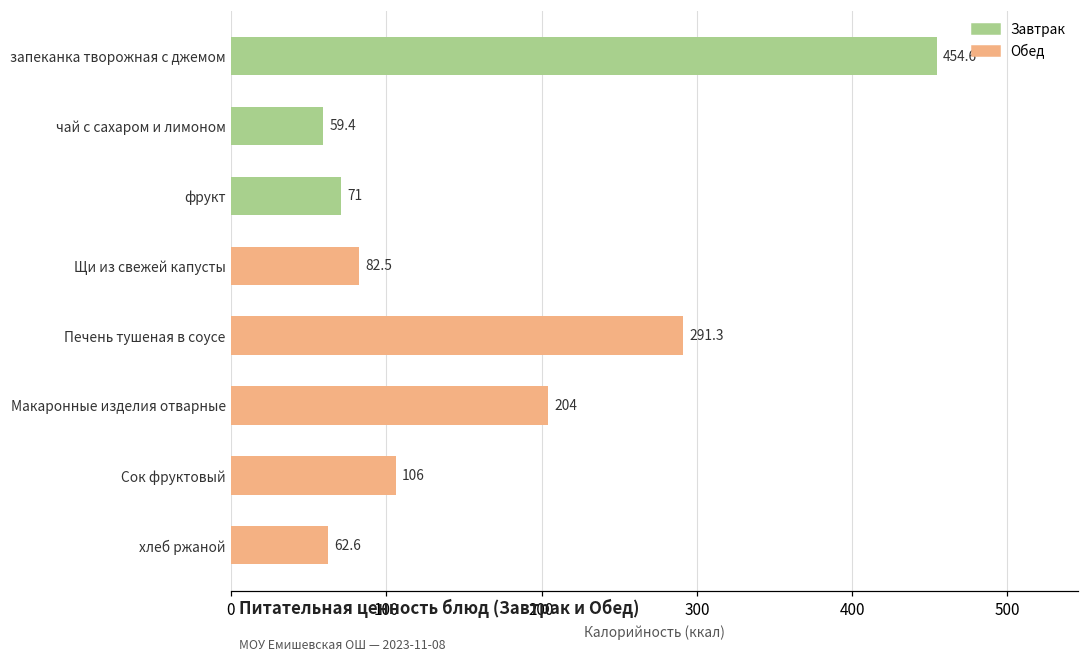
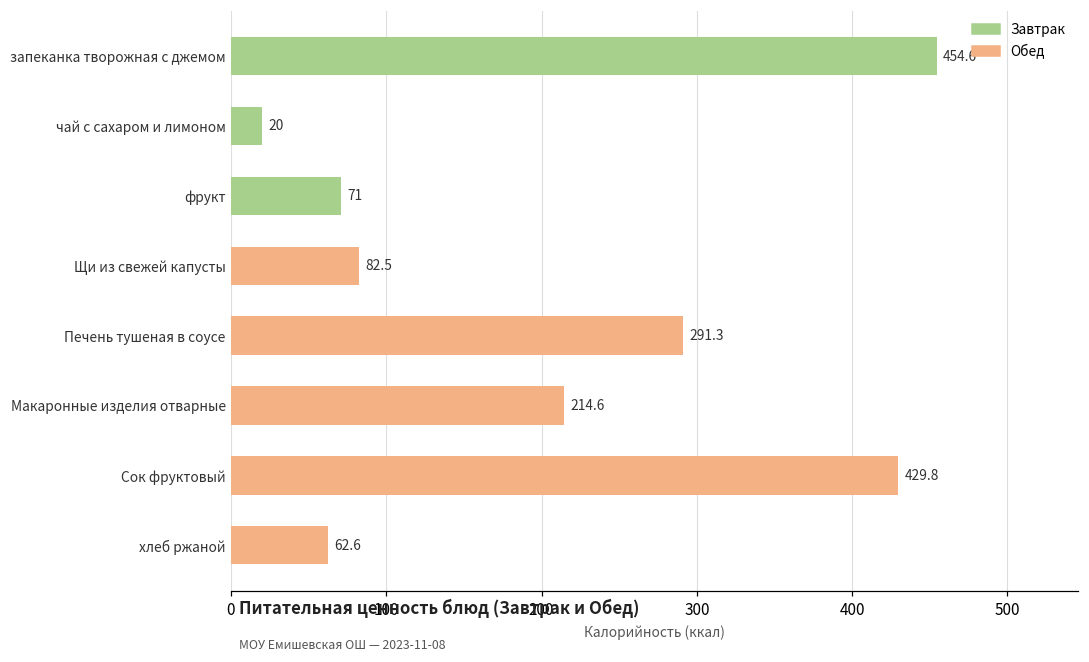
  {
    "запеканка творожная с джемом": 454.6,
-   "чай с сахаром и лимоном": 59.4,
+   "чай с сахаром и лимоном": 20,
    "фрукт": 71,
    "Щи из свежей капусты": 82.5,
    "Печень тушеная в соусе": 291.3,
-   "Макаронные изделия отварные": 204,
-   "Сок фруктовый": 106,
+   "Макаронные изделия отварные": 214.6,
+   "Сок фруктовый": 429.8,
    "хлеб ржаной": 62.6
  }
